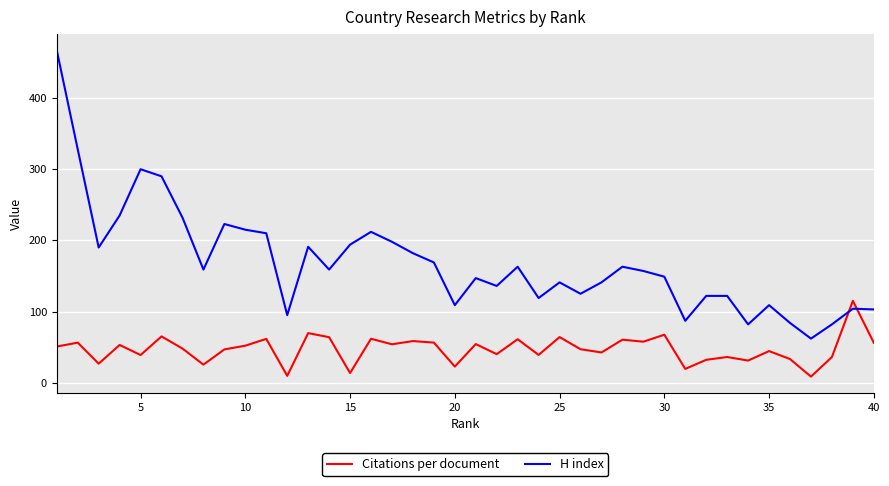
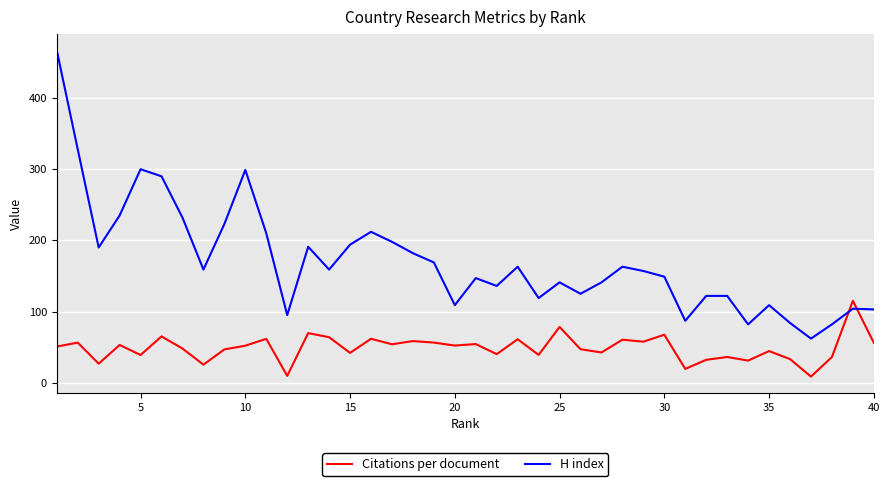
  {
    "Citations per document": {
      "5": 40,
      "10": 50,
-     "15": 10,
-     "20": 20,
-     "25": 60,
+     "15": 40,
+     "20": 50,
+     "25": 80,
      "30": 70,
      "35": 40,
      "40": 60
    },
    "H index": {
      "5": 300,
-     "10": 220,
+     "10": 300,
      "15": 190,
      "20": 110,
      "25": 140,
      "30": 150,
      "35": 110,
      "40": 100
    }
  }
